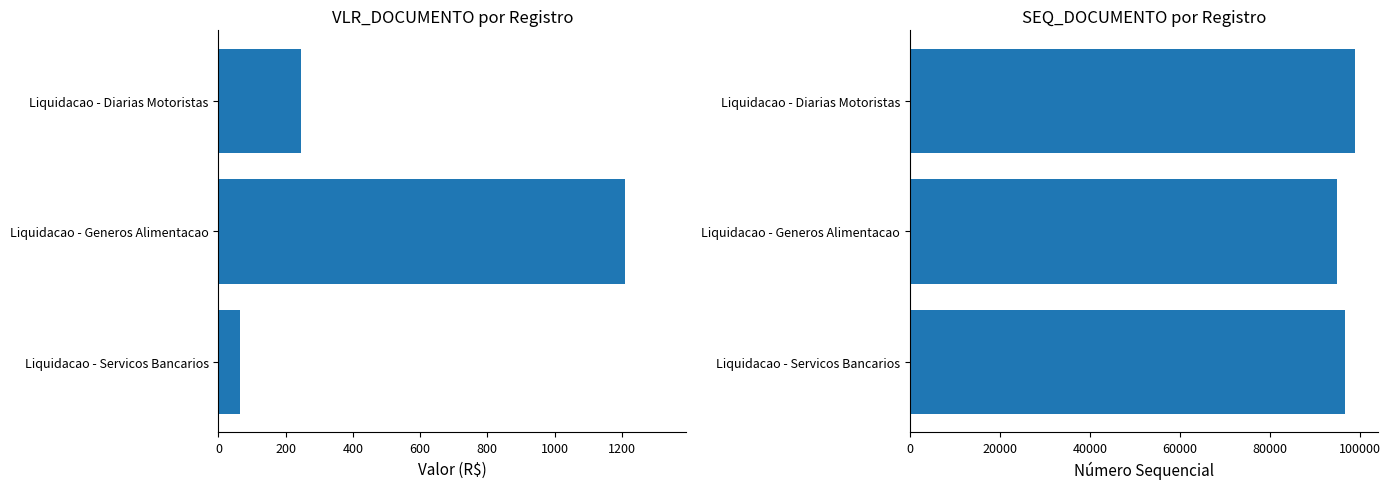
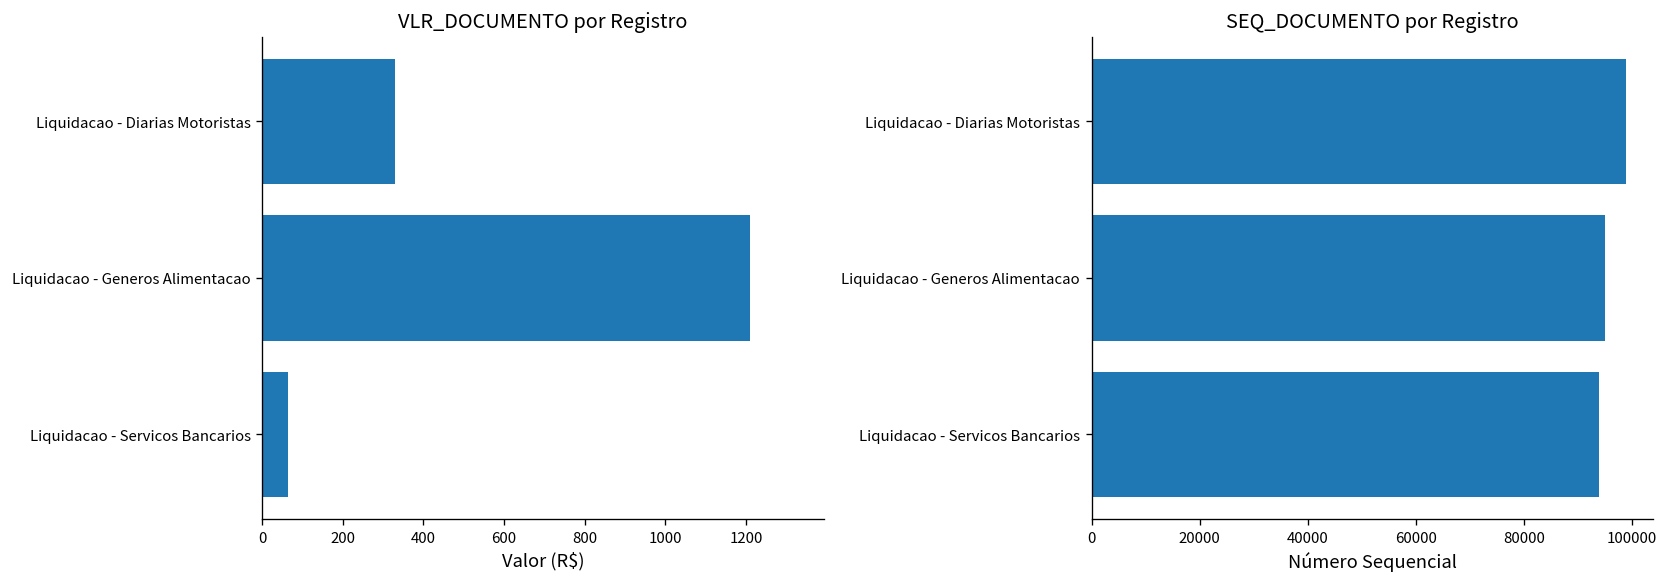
  {
    "VLR_DOCUMENTO por Registro": {
-     "Liquidacao - Diarias Motoristas": 240,
+     "Liquidacao - Diarias Motoristas": 330,
      "Liquidacao - Generos Alimentacao": 1210,
      "Liquidacao - Servicos Bancarios": 60
    },
    "SEQ_DOCUMENTO por Registro": {
      "Liquidacao - Diarias Motoristas": 99000,
      "Liquidacao - Generos Alimentacao": 95000,
-     "Liquidacao - Servicos Bancarios": 97000
+     "Liquidacao - Servicos Bancarios": 94000
    }
  }
